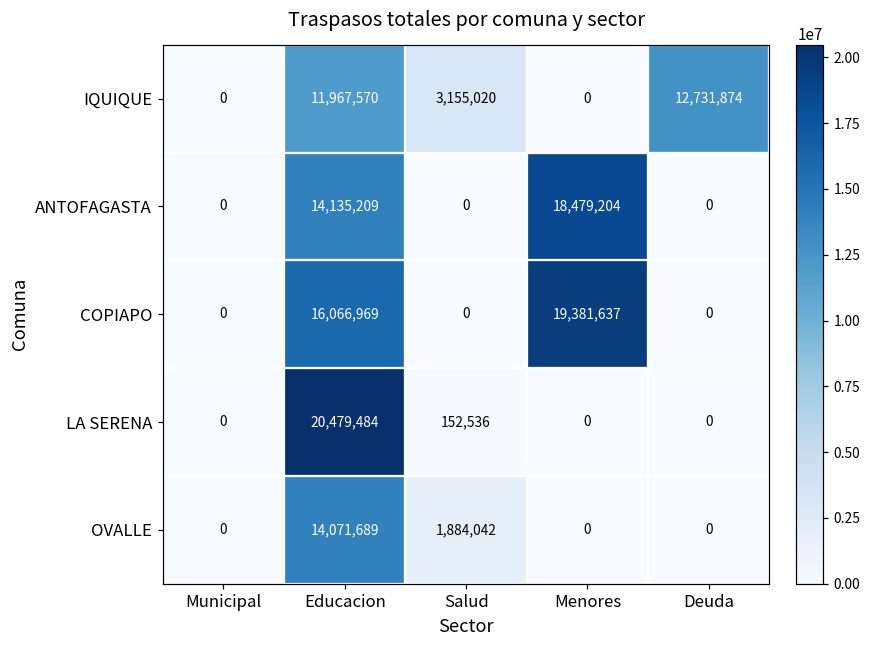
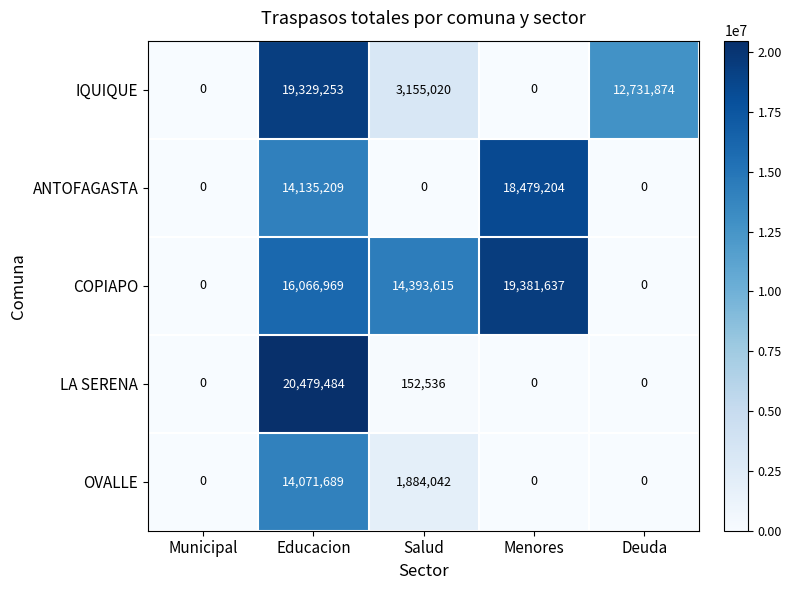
  {
    "IQUIQUE": {
      "Municipal": "0",
-     "Educacion": "11,967,570",
+     "Educacion": "19,329,253",
      "Salud": "3,155,020",
      "Menores": "0",
      "Deuda": "12,731,874"
    },
    "ANTOFAGASTA": {
      "Municipal": "0",
      "Educacion": "14,135,209",
      "Salud": "0",
      "Menores": "18,479,204",
      "Deuda": "0"
    },
    "COPIAPO": {
      "Municipal": "0",
      "Educacion": "16,066,969",
-     "Salud": "0",
+     "Salud": "14,393,615",
      "Menores": "19,381,637",
      "Deuda": "0"
    },
    "LA SERENA": {
      "Municipal": "0",
      "Educacion": "20,479,484",
      "Salud": "152,536",
      "Menores": "0",
      "Deuda": "0"
    },
    "OVALLE": {
      "Municipal": "0",
      "Educacion": "14,071,689",
      "Salud": "1,884,042",
      "Menores": "0",
      "Deuda": "0"
    }
  }
